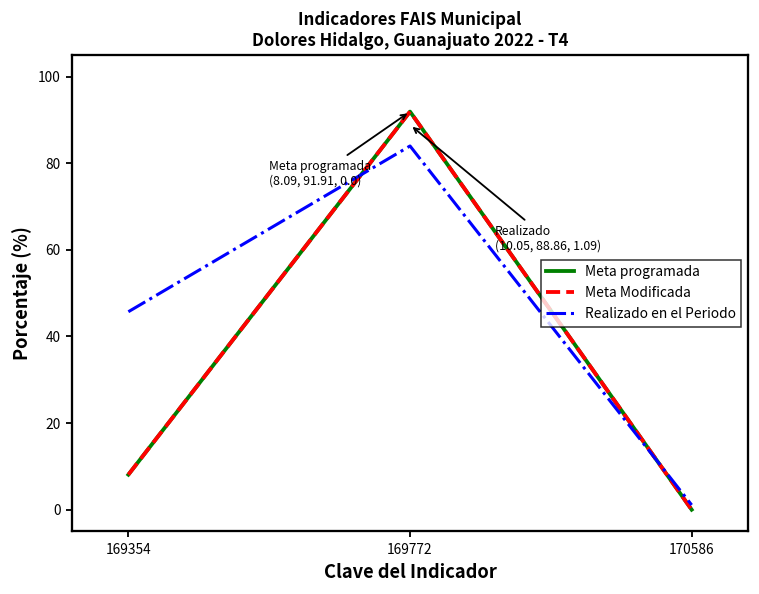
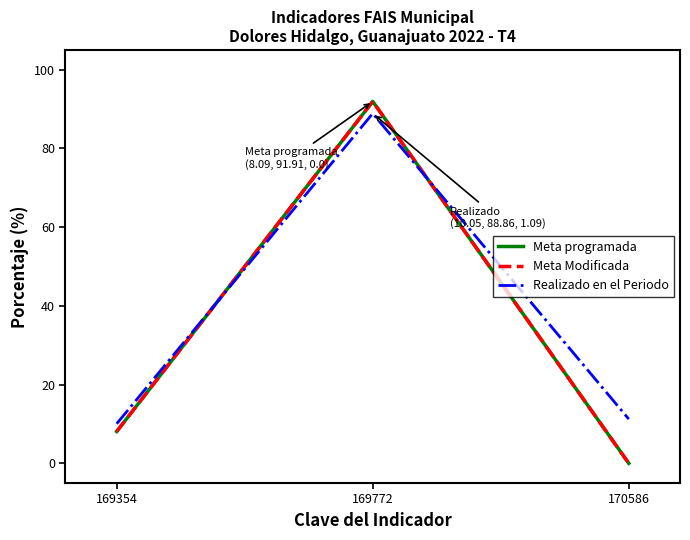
  {
    "Meta Modificada": {
      "169772": "91.91,"
    },
    "Realizado en el Periodo": {
-     "169354": "46",
-     "169772": "84",
-     "170586": "1"
+     "169354": "10",
+     "169772": "89",
+     "170586": "11"
    }
  }
